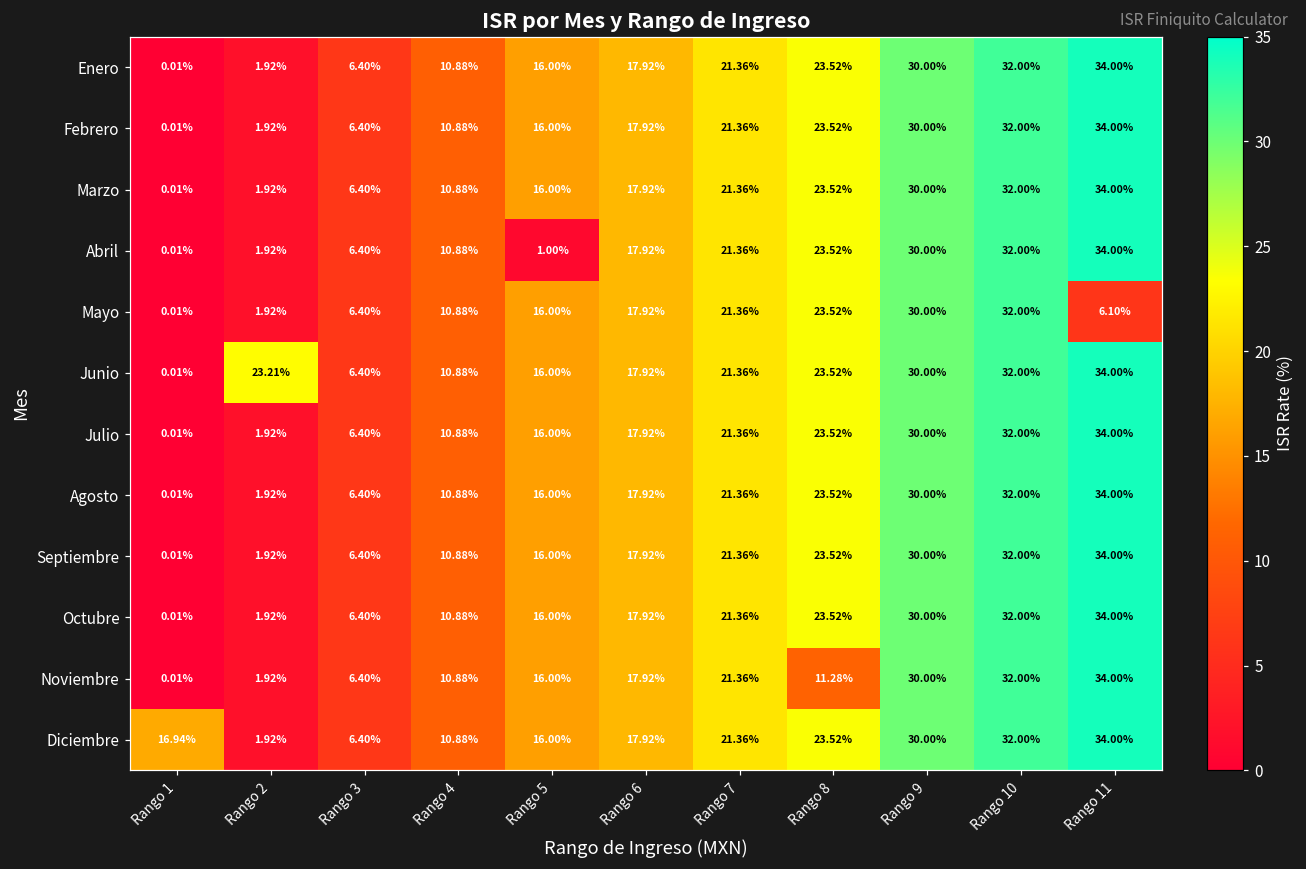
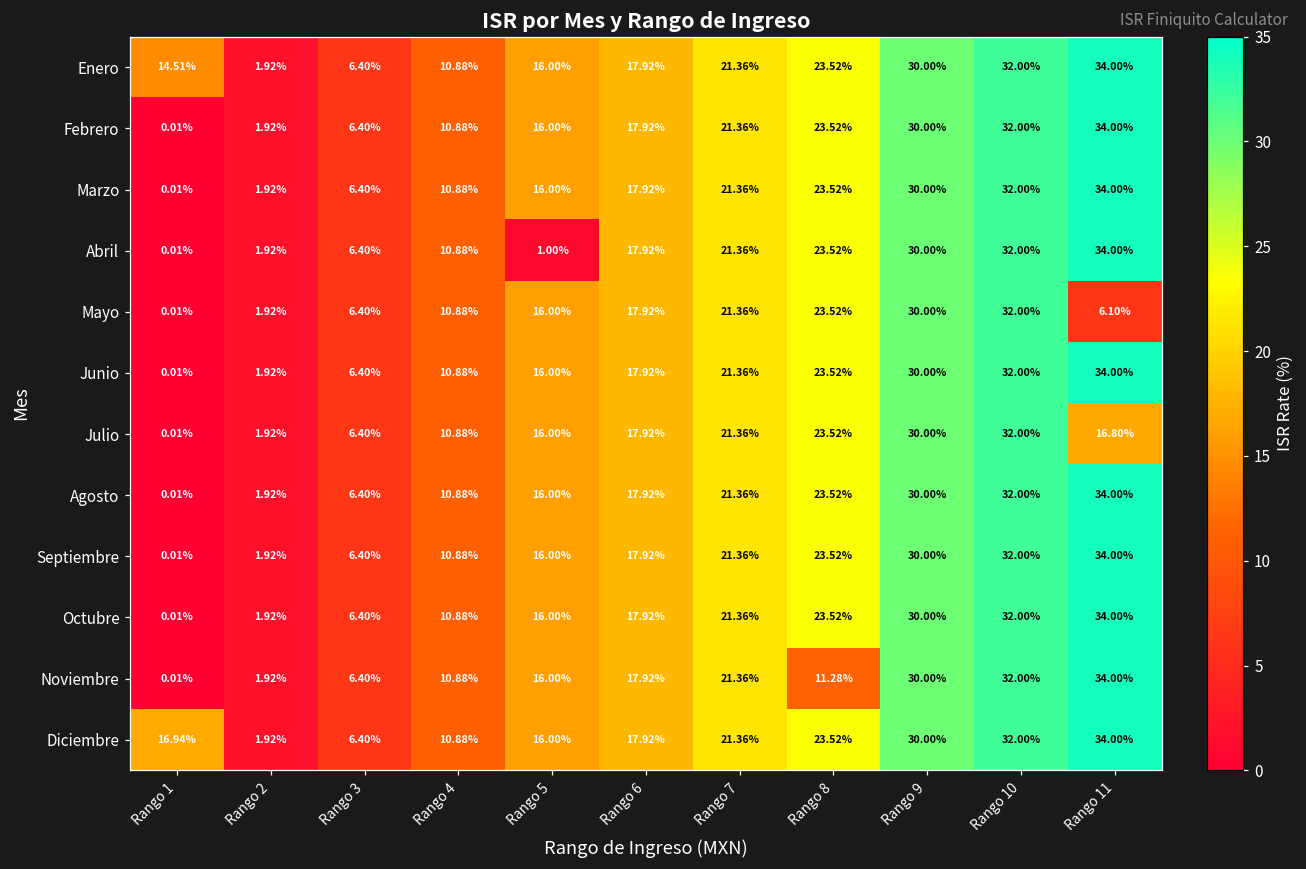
  {
    "Enero": {
-     "Rango 1": "0.01%",
+     "Rango 1": "14.51%",
      "Rango 2": "1.92%",
      "Rango 3": "6.40%",
      "Rango 4": "10.88%",
      "Rango 5": "16.00%",
      "Rango 6": "17.92%",
      "Rango 7": "21.36%",
      "Rango 8": "23.52%",
      "Rango 9": "30.00%",
      "Rango 10": "32.00%",
      "Rango 11": "34.00%"
    },
    "Febrero": {
      "Rango 1": "0.01%",
      "Rango 2": "1.92%",
      "Rango 3": "6.40%",
      "Rango 4": "10.88%",
      "Rango 5": "16.00%",
      "Rango 6": "17.92%",
      "Rango 7": "21.36%",
      "Rango 8": "23.52%",
      "Rango 9": "30.00%",
      "Rango 10": "32.00%",
      "Rango 11": "34.00%"
    },
    "Marzo": {
      "Rango 1": "0.01%",
      "Rango 2": "1.92%",
      "Rango 3": "6.40%",
      "Rango 4": "10.88%",
      "Rango 5": "16.00%",
      "Rango 6": "17.92%",
      "Rango 7": "21.36%",
      "Rango 8": "23.52%",
      "Rango 9": "30.00%",
      "Rango 10": "32.00%",
      "Rango 11": "34.00%"
    },
    "Abril": {
      "Rango 1": "0.01%",
      "Rango 2": "1.92%",
      "Rango 3": "6.40%",
      "Rango 4": "10.88%",
      "Rango 5": "1.00%",
      "Rango 6": "17.92%",
      "Rango 7": "21.36%",
      "Rango 8": "23.52%",
      "Rango 9": "30.00%",
      "Rango 10": "32.00%",
      "Rango 11": "34.00%"
    },
    "Mayo": {
      "Rango 1": "0.01%",
      "Rango 2": "1.92%",
      "Rango 3": "6.40%",
      "Rango 4": "10.88%",
      "Rango 5": "16.00%",
      "Rango 6": "17.92%",
      "Rango 7": "21.36%",
      "Rango 8": "23.52%",
      "Rango 9": "30.00%",
      "Rango 10": "32.00%",
      "Rango 11": "6.10%"
    },
    "Junio": {
      "Rango 1": "0.01%",
-     "Rango 2": "23.21%",
+     "Rango 2": "1.92%",
      "Rango 3": "6.40%",
      "Rango 4": "10.88%",
      "Rango 5": "16.00%",
      "Rango 6": "17.92%",
      "Rango 7": "21.36%",
      "Rango 8": "23.52%",
      "Rango 9": "30.00%",
      "Rango 10": "32.00%",
      "Rango 11": "34.00%"
    },
    "Julio": {
      "Rango 1": "0.01%",
      "Rango 2": "1.92%",
      "Rango 3": "6.40%",
      "Rango 4": "10.88%",
      "Rango 5": "16.00%",
      "Rango 6": "17.92%",
      "Rango 7": "21.36%",
      "Rango 8": "23.52%",
      "Rango 9": "30.00%",
      "Rango 10": "32.00%",
-     "Rango 11": "34.00%"
+     "Rango 11": "16.80%"
    },
    "Agosto": {
      "Rango 1": "0.01%",
      "Rango 2": "1.92%",
      "Rango 3": "6.40%",
      "Rango 4": "10.88%",
      "Rango 5": "16.00%",
      "Rango 6": "17.92%",
      "Rango 7": "21.36%",
      "Rango 8": "23.52%",
      "Rango 9": "30.00%",
      "Rango 10": "32.00%",
      "Rango 11": "34.00%"
    },
    "Septiembre": {
      "Rango 1": "0.01%",
      "Rango 2": "1.92%",
      "Rango 3": "6.40%",
      "Rango 4": "10.88%",
      "Rango 5": "16.00%",
      "Rango 6": "17.92%",
      "Rango 7": "21.36%",
      "Rango 8": "23.52%",
      "Rango 9": "30.00%",
      "Rango 10": "32.00%",
      "Rango 11": "34.00%"
    },
    "Octubre": {
      "Rango 1": "0.01%",
      "Rango 2": "1.92%",
      "Rango 3": "6.40%",
      "Rango 4": "10.88%",
      "Rango 5": "16.00%",
      "Rango 6": "17.92%",
      "Rango 7": "21.36%",
      "Rango 8": "23.52%",
      "Rango 9": "30.00%",
      "Rango 10": "32.00%",
      "Rango 11": "34.00%"
    },
    "Noviembre": {
      "Rango 1": "0.01%",
      "Rango 2": "1.92%",
      "Rango 3": "6.40%",
      "Rango 4": "10.88%",
      "Rango 5": "16.00%",
      "Rango 6": "17.92%",
      "Rango 7": "21.36%",
      "Rango 8": "11.28%",
      "Rango 9": "30.00%",
      "Rango 10": "32.00%",
      "Rango 11": "34.00%"
    },
    "Diciembre": {
      "Rango 1": "16.94%",
      "Rango 2": "1.92%",
      "Rango 3": "6.40%",
      "Rango 4": "10.88%",
      "Rango 5": "16.00%",
      "Rango 6": "17.92%",
      "Rango 7": "21.36%",
      "Rango 8": "23.52%",
      "Rango 9": "30.00%",
      "Rango 10": "32.00%",
      "Rango 11": "34.00%"
    }
  }
